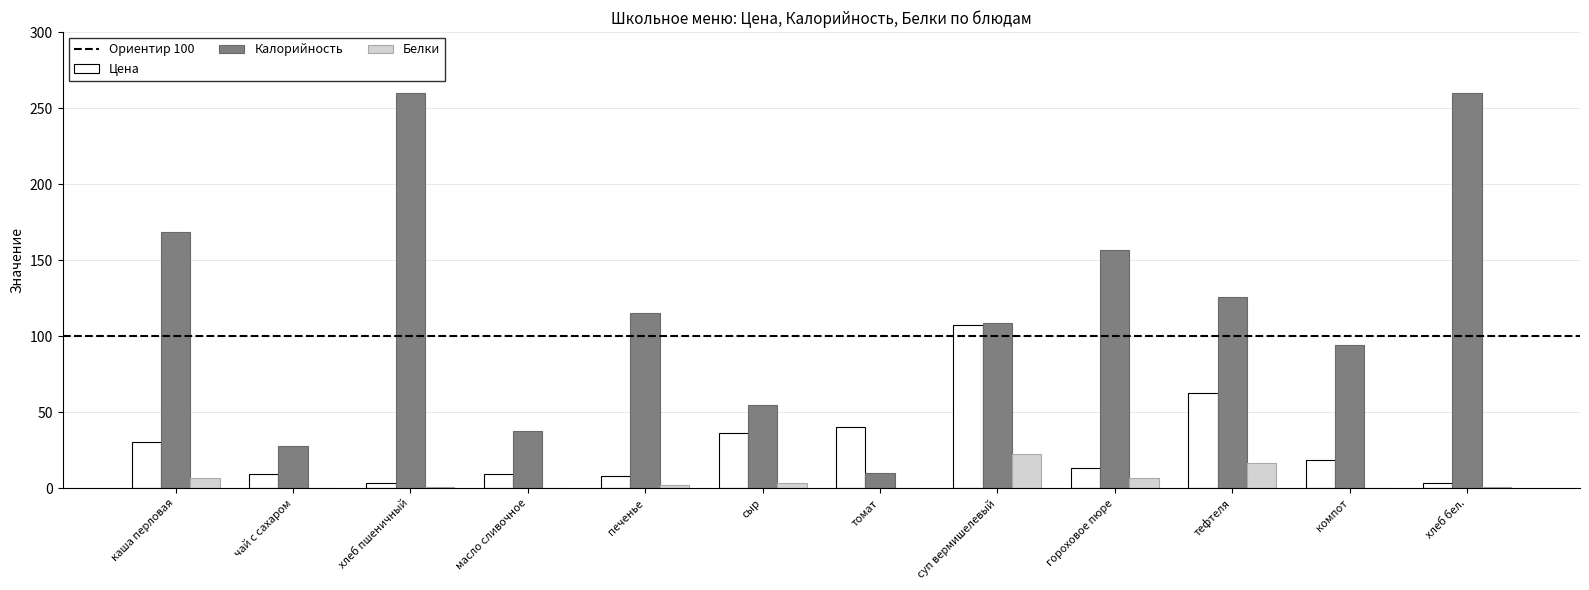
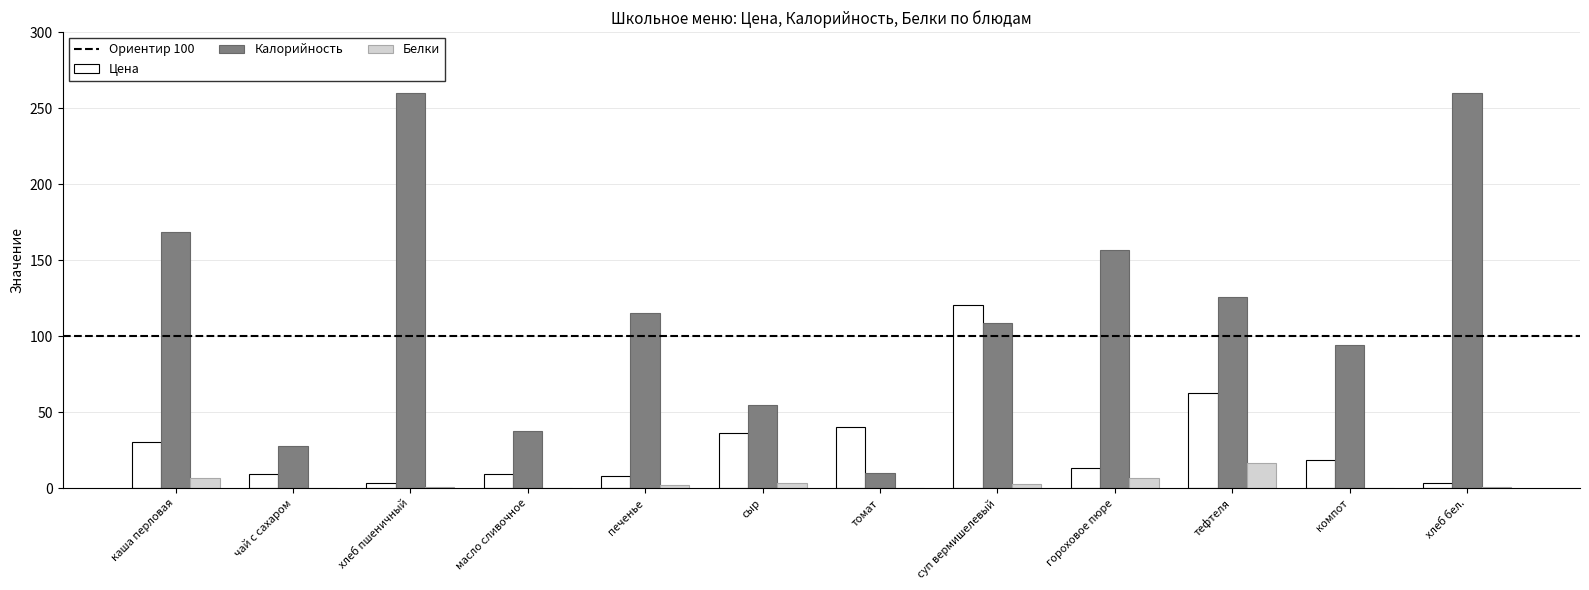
  {
    "Цена": {
      "каша перловая": 31,
      "чай с сахаром": 9,
      "хлеб пшеничный": 3,
      "масло сливочное": 10,
      "печенье": 8,
      "сыр": 36,
      "томат": 40,
-     "суп вермишелевый": 107,
+     "суп вермишелевый": 120,
      "гороховое пюре": 13,
      "тефтеля": 63,
      "компот": 19,
      "хлеб бел.": 3
    },
    "Калорийность": {
      "каша перловая": 169,
      "чай с сахаром": 28,
      "хлеб пшеничный": 260,
      "масло сливочное": 38,
      "печенье": 115,
      "сыр": 55,
      "томат": 10,
      "суп вермишелевый": 109,
      "гороховое пюре": 156,
      "тефтеля": 126,
      "компот": 94,
      "хлеб бел.": 260
    },
    "Белки": {
      "каша перловая": 7,
      "масло сливочное": 0,
      "печенье": 2,
      "сыр": 3,
-     "суп вермишелевый": 23,
+     "суп вермишелевый": 3,
      "гороховое пюре": 7,
      "тефтеля": 17
    }
  }
